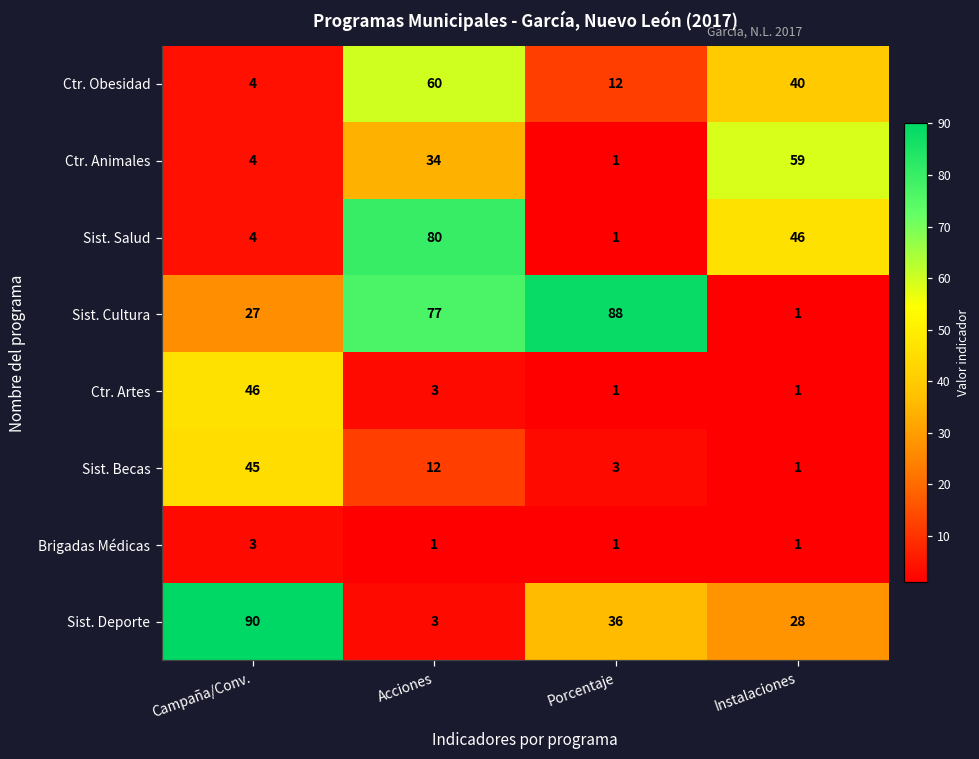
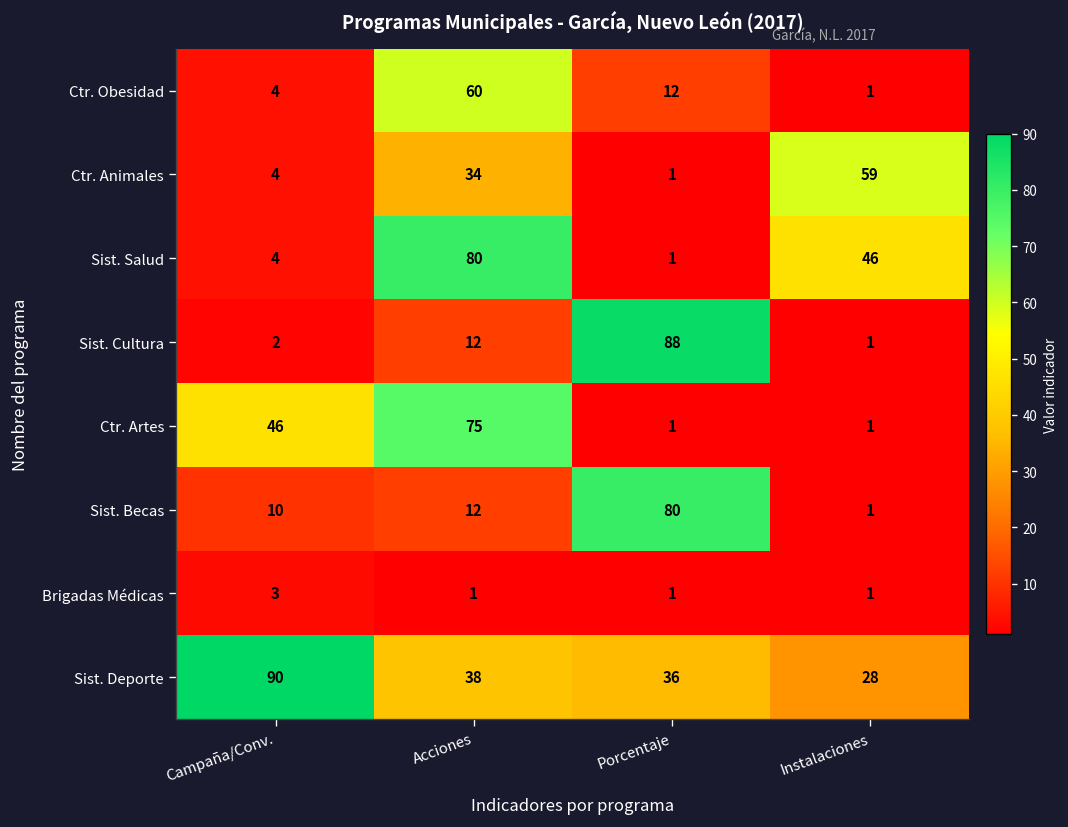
  {
    "Ctr. Obesidad": {
      "Campaña/Conv.": 4,
      "Acciones": 60,
      "Porcentaje": 12,
-     "Instalaciones": 40
+     "Instalaciones": 1
    },
    "Ctr. Animales": {
      "Campaña/Conv.": 4,
      "Acciones": 34,
      "Porcentaje": 1,
      "Instalaciones": 59
    },
    "Sist. Salud": {
      "Campaña/Conv.": 4,
      "Acciones": 80,
      "Porcentaje": 1,
      "Instalaciones": 46
    },
    "Sist. Cultura": {
-     "Campaña/Conv.": 27,
-     "Acciones": 77,
+     "Campaña/Conv.": 2,
+     "Acciones": 12,
      "Porcentaje": 88,
      "Instalaciones": 1
    },
    "Ctr. Artes": {
      "Campaña/Conv.": 46,
-     "Acciones": 3,
+     "Acciones": 75,
      "Porcentaje": 1,
      "Instalaciones": 1
    },
    "Sist. Becas": {
-     "Campaña/Conv.": 45,
+     "Campaña/Conv.": 10,
      "Acciones": 12,
-     "Porcentaje": 3,
+     "Porcentaje": 80,
      "Instalaciones": 1
    },
    "Brigadas Médicas": {
      "Campaña/Conv.": 3,
      "Acciones": 1,
      "Porcentaje": 1,
      "Instalaciones": 1
    },
    "Sist. Deporte": {
      "Campaña/Conv.": 90,
-     "Acciones": 3,
+     "Acciones": 38,
      "Porcentaje": 36,
      "Instalaciones": 28
    }
  }
